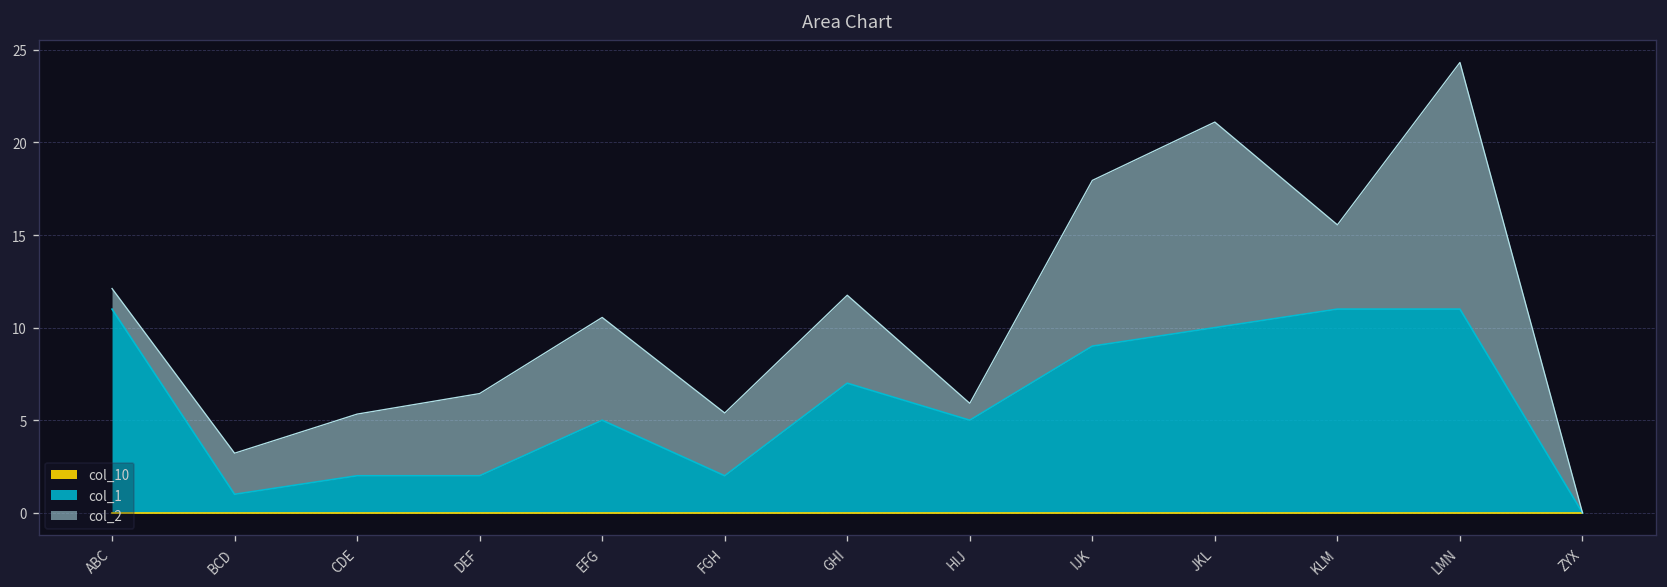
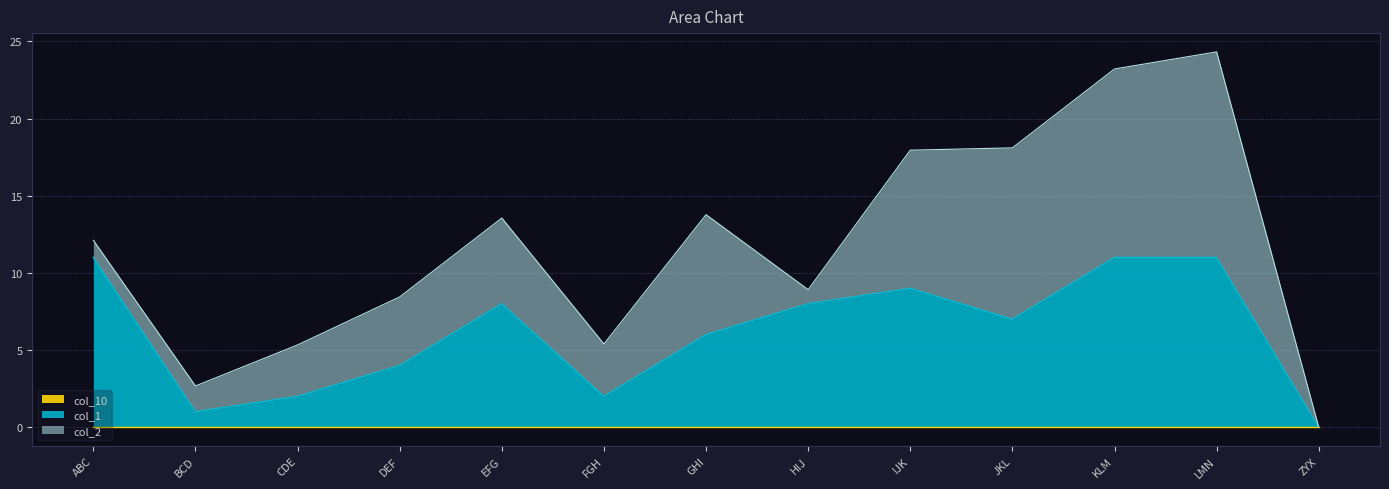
  {
    "col_10": {
      "BCD": 0.0,
      "CDE": 0.0,
      "DEF": 0.0,
      "EFG": 0.0,
      "FGH": 0.0,
      "GHI": 0.0,
      "HIJ": 0.0,
      "IJK": 0.0,
      "JKL": 0.0,
      "KLM": 0.0,
      "LMN": 0.0
    },
    "col_1": {
      "ABC": 11,
      "BCD": 1,
      "CDE": 2,
-     "DEF": 2,
-     "EFG": 5,
+     "DEF": 4,
+     "EFG": 8,
      "FGH": 2,
-     "GHI": 7,
-     "HIJ": 5,
+     "GHI": 6,
+     "HIJ": 8,
      "IJK": 9,
-     "JKL": 10,
+     "JKL": 7,
      "KLM": 11,
      "LMN": 11
    },
    "col_2": {
      "ABC": 1.1,
-     "BCD": 2.2,
+     "BCD": 1.7,
      "CDE": 3.3,
      "DEF": 4.4,
      "EFG": 5.6,
      "FGH": 3.4,
-     "GHI": 4.8,
+     "GHI": 7.8,
      "HIJ": 0.9,
      "IJK": 9.0,
      "JKL": 11.1,
-     "KLM": 4.6,
+     "KLM": 12.2,
      "LMN": 13.3
    }
  }
